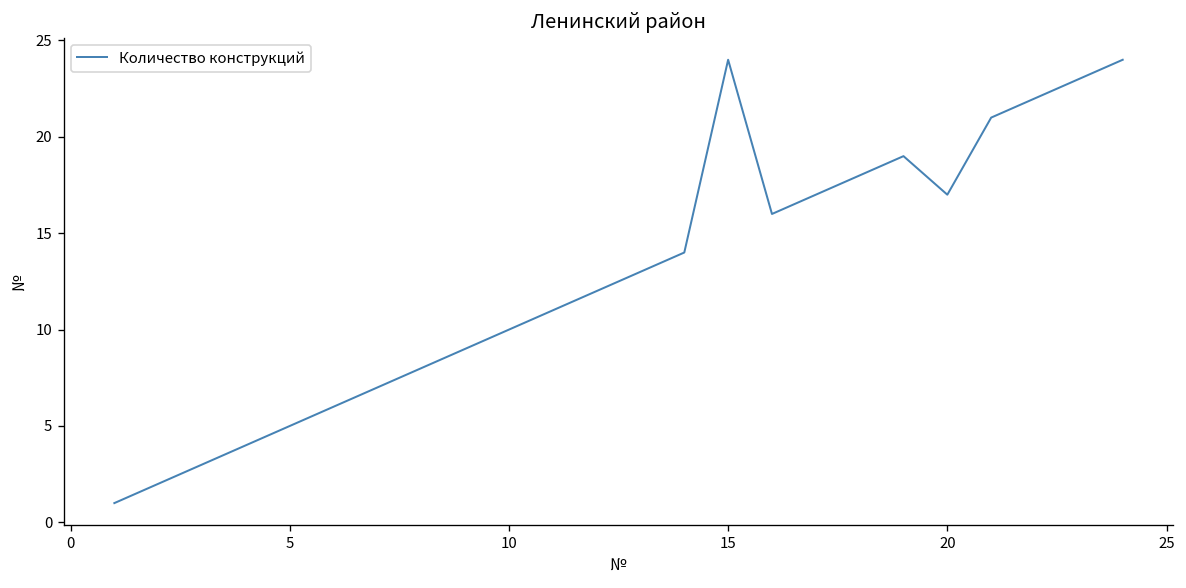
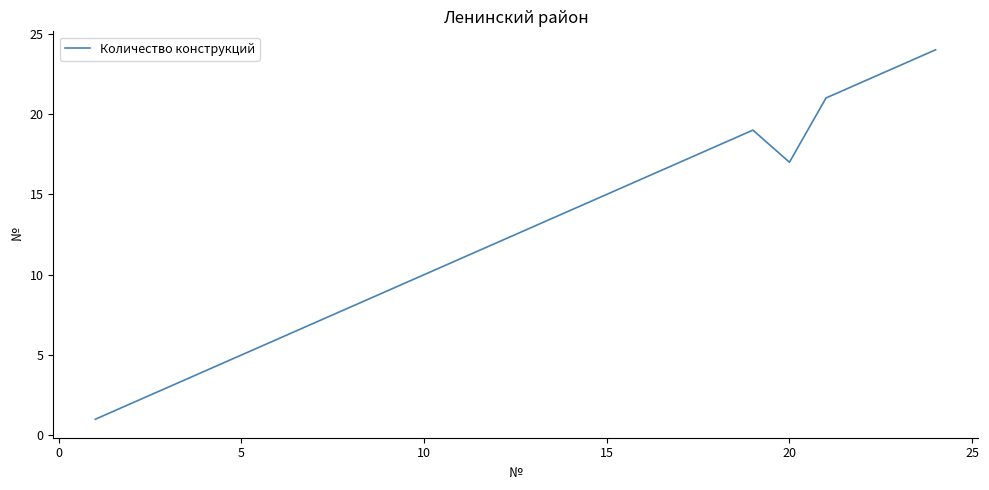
  {
    "5": 5,
    "10": 10,
-   "15": 24,
+   "15": 15,
    "20": 17
  }
